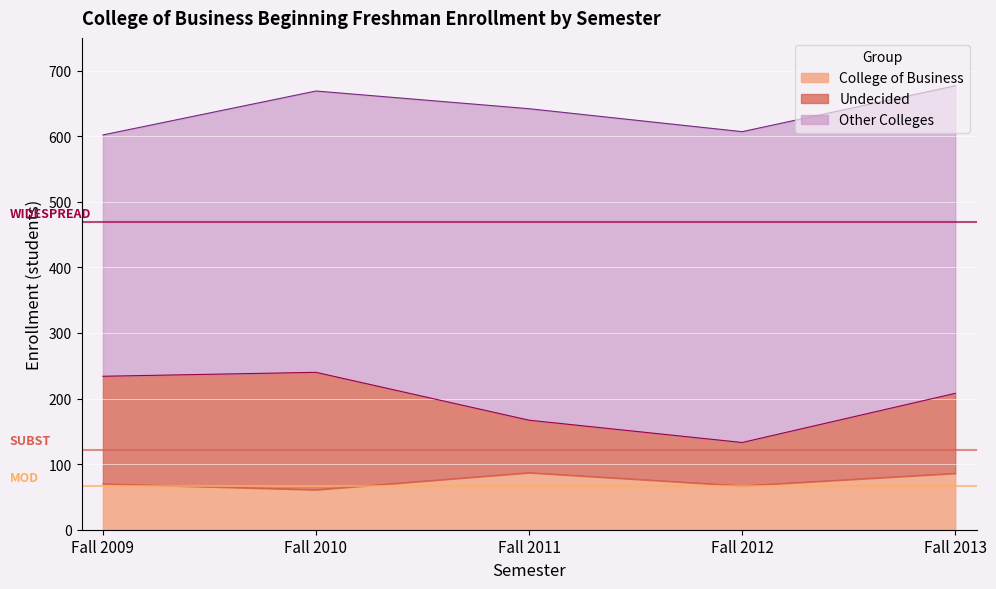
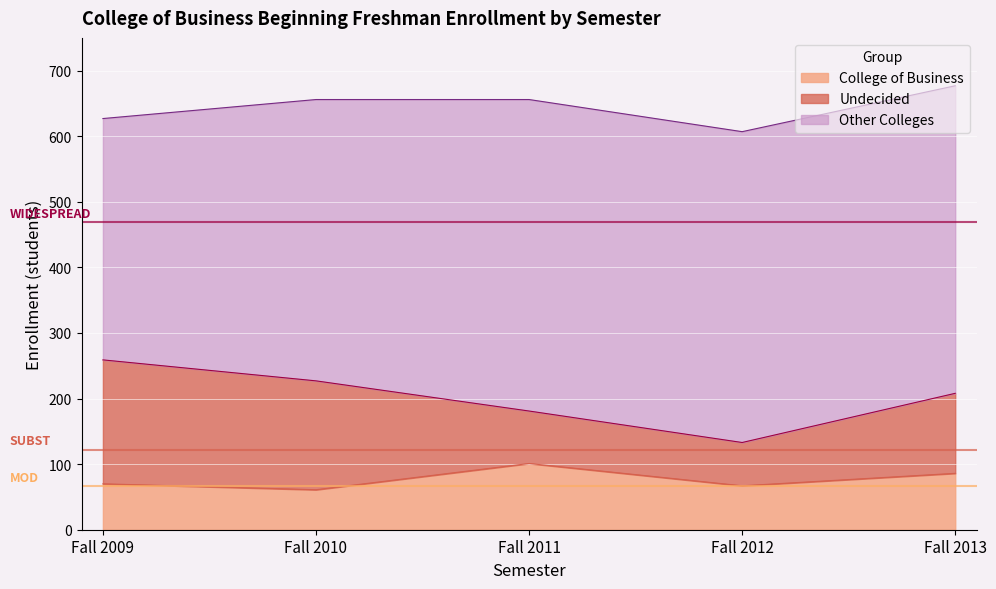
  {
    "College of Business": {
      "Fall 2009": 70,
      "Fall 2010": 60,
-     "Fall 2011": 90,
+     "Fall 2011": 100,
      "Fall 2012": 70,
      "Fall 2013": 90
    },
    "Undecided": {
-     "Fall 2009": 160,
-     "Fall 2010": 180,
+     "Fall 2009": 190,
+     "Fall 2010": 170,
      "Fall 2011": 80,
      "Fall 2012": 70,
      "Fall 2013": 120
    },
    "Other Colleges": {
      "Fall 2009": 370,
      "Fall 2010": 430,
      "Fall 2011": 480,
      "Fall 2012": 470
    }
  }
